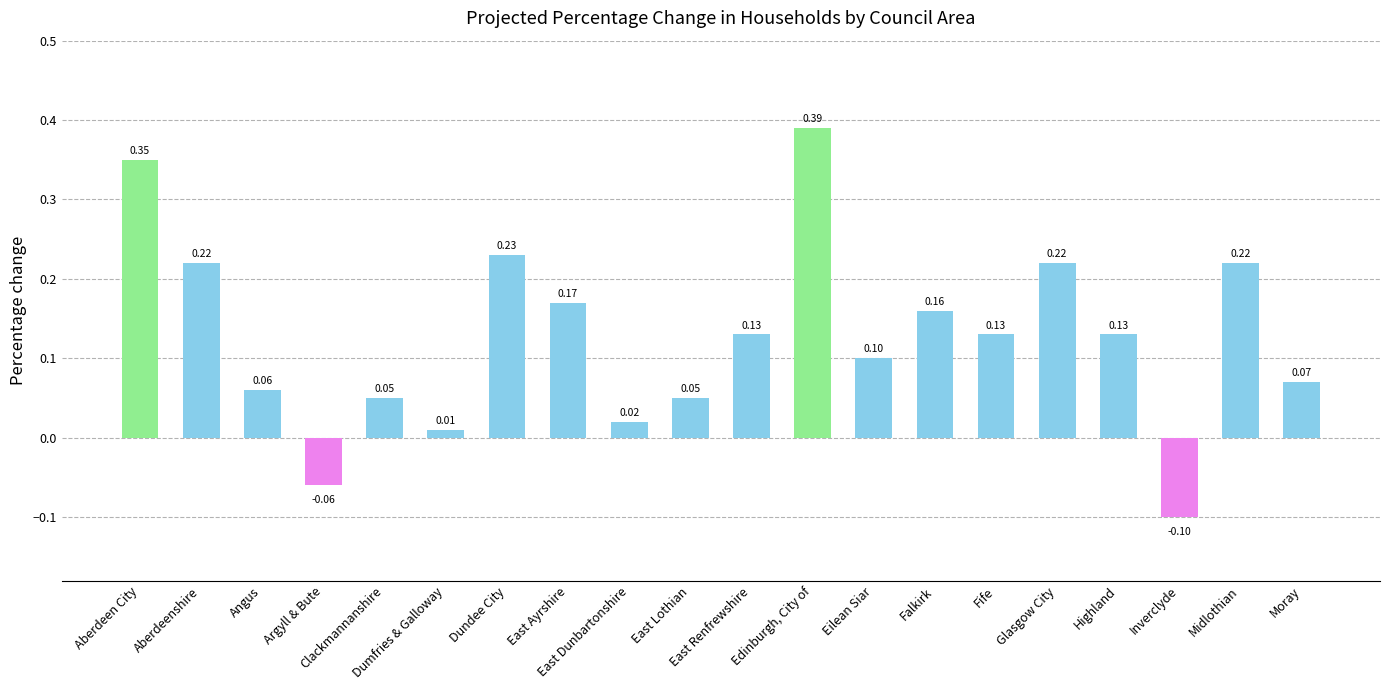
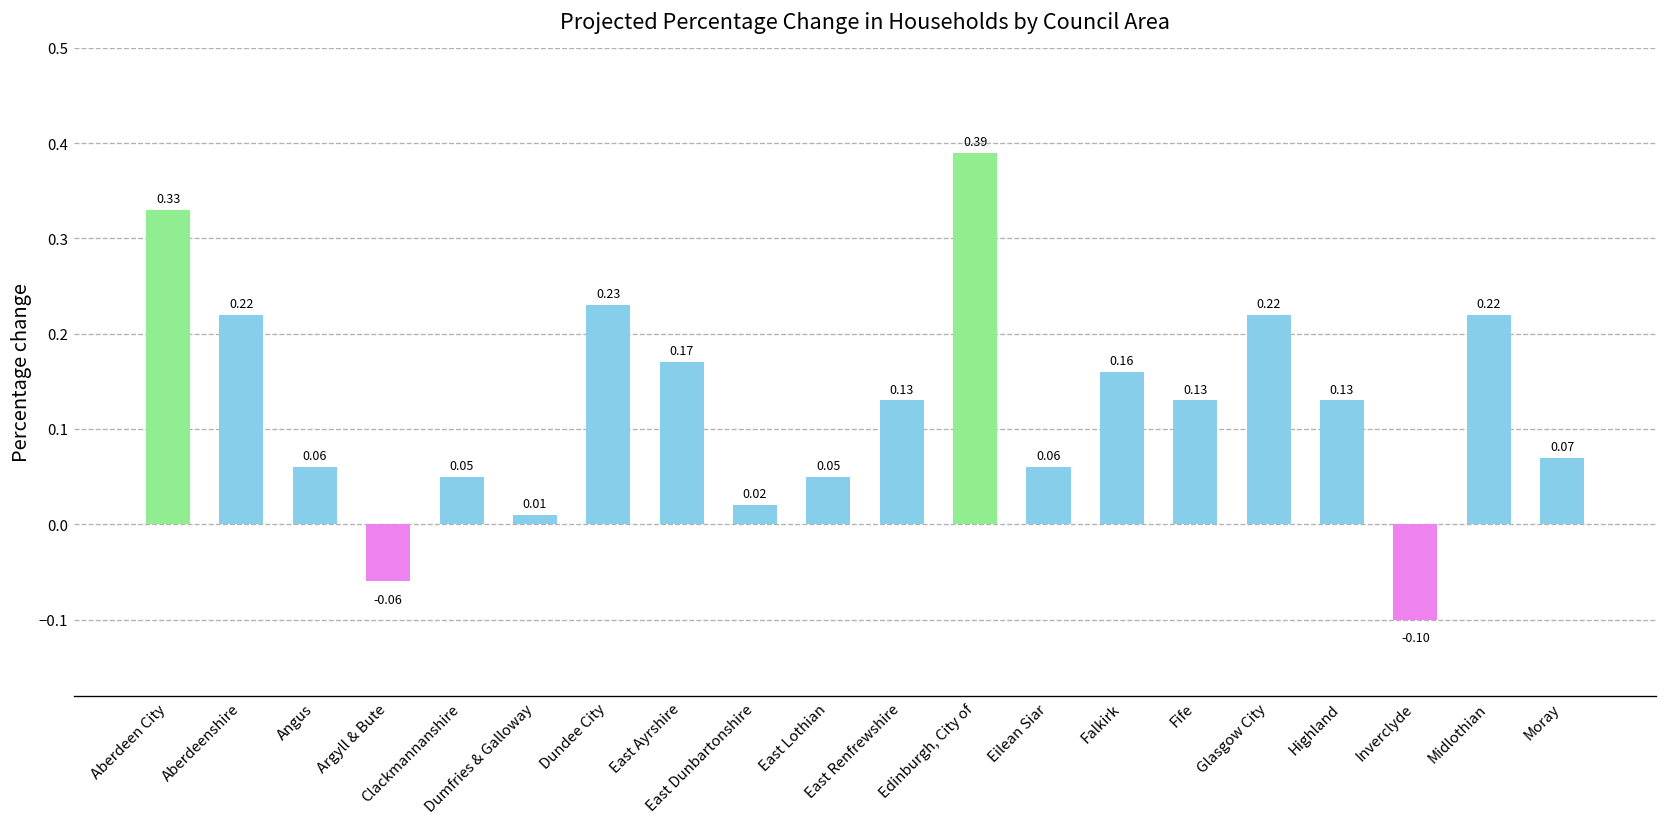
  {
-   "Aberdeen City": 0.35,
+   "Aberdeen City": 0.33,
    "Aberdeenshire": 0.22,
    "Angus": 0.06,
    "Argyll & Bute": -0.06,
    "Clackmannanshire": 0.05,
    "Dumfries & Galloway": 0.01,
    "Dundee City": 0.23,
    "East Ayrshire": 0.17,
    "East Dunbartonshire": 0.02,
    "East Lothian": 0.05,
    "East Renfrewshire": 0.13,
    "Edinburgh, City of": 0.39,
-   "Eilean Siar": 0.10,
+   "Eilean Siar": 0.06,
    "Falkirk": 0.16,
    "Fife": 0.13,
    "Glasgow City": 0.22,
    "Highland": 0.13,
    "Inverclyde": -0.10,
    "Midlothian": 0.22,
    "Moray": 0.07
  }
